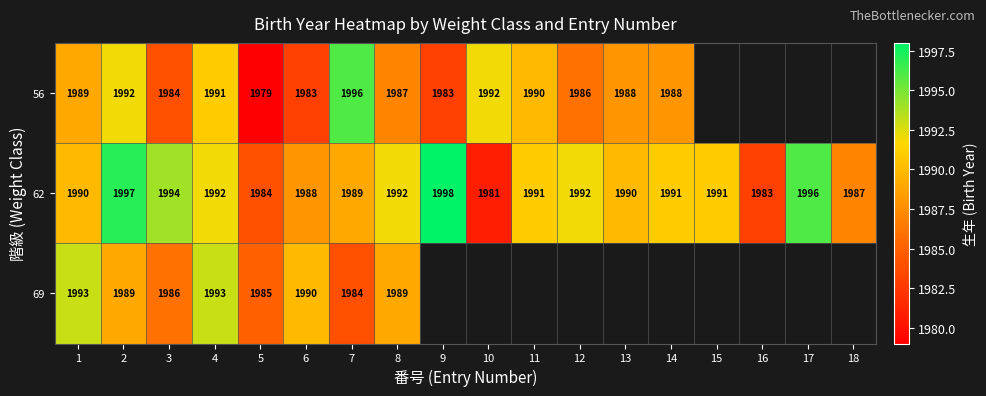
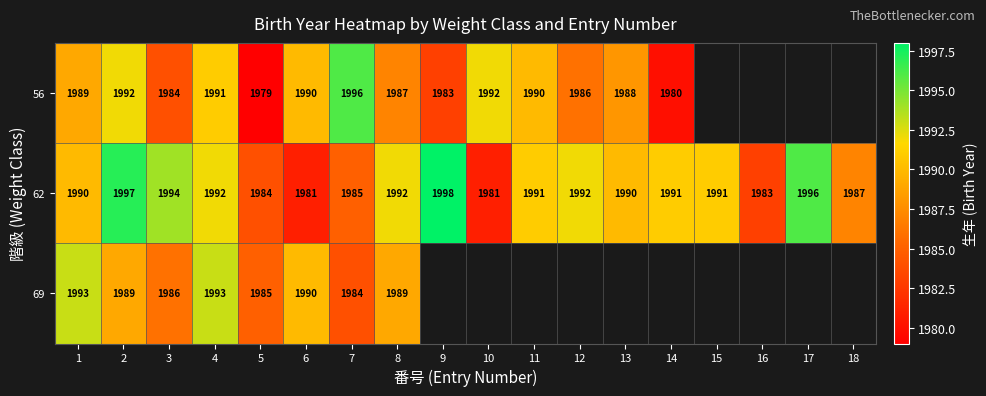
  {
    "56": {
      "1": 1989,
      "2": 1992,
      "3": 1984,
      "4": 1991,
      "5": 1979,
-     "6": 1983,
+     "6": 1990,
      "7": 1996,
      "8": 1987,
      "9": 1983,
      "10": 1992,
      "11": 1990,
      "12": 1986,
      "13": 1988,
-     "14": 1988
+     "14": 1980
    },
    "62": {
      "1": 1990,
      "2": 1997,
      "3": 1994,
      "4": 1992,
      "5": 1984,
-     "6": 1988,
-     "7": 1989,
+     "6": 1981,
+     "7": 1985,
      "8": 1992,
      "9": 1998,
      "10": 1981,
      "11": 1991,
      "12": 1992,
      "13": 1990,
      "14": 1991,
      "15": 1991,
      "16": 1983,
      "17": 1996,
      "18": 1987
    },
    "69": {
      "1": 1993,
      "2": 1989,
      "3": 1986,
      "4": 1993,
      "5": 1985,
      "6": 1990,
      "7": 1984,
      "8": 1989
    }
  }
